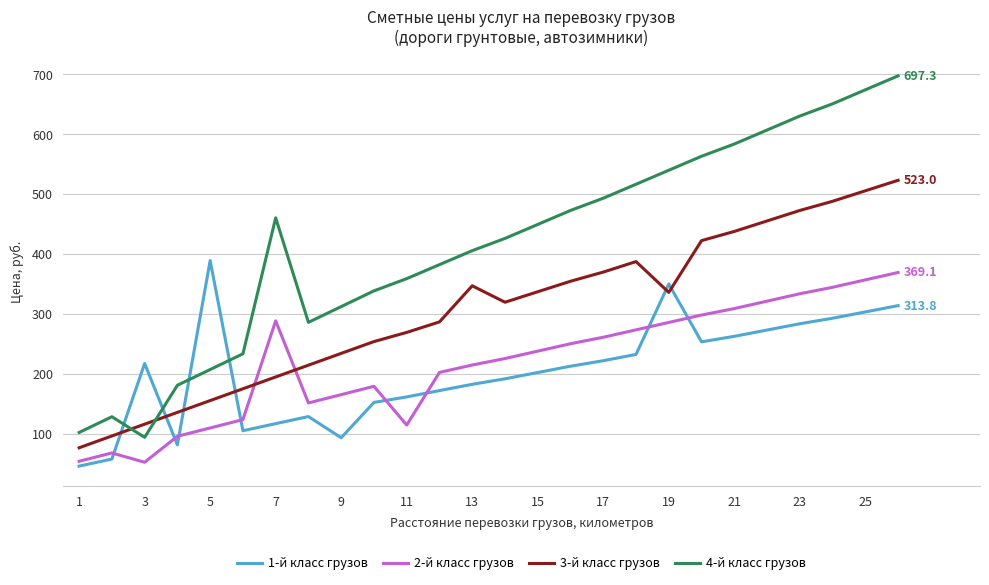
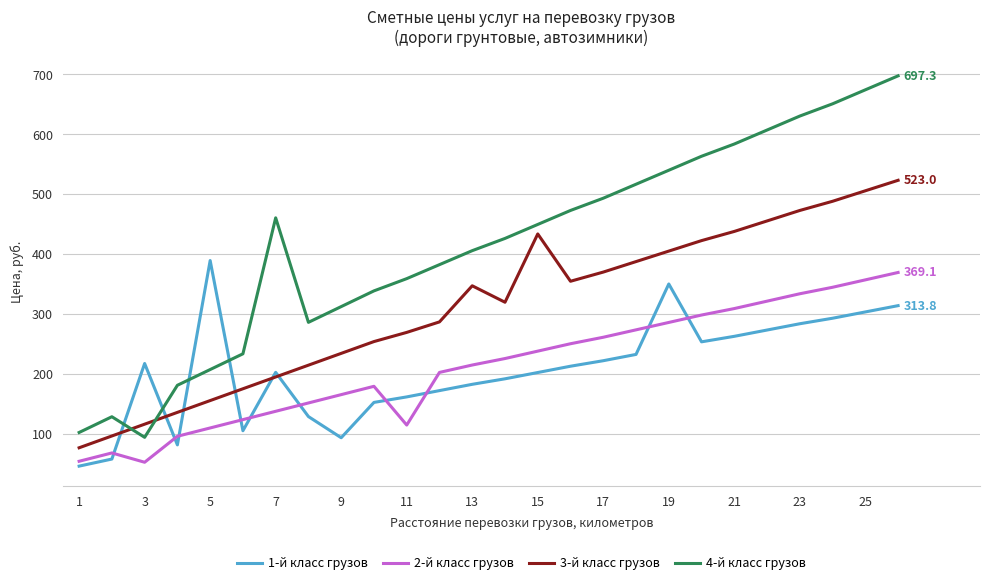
  {
    "1-й класс грузов": {
      "1": 50,
      "3": 220,
      "5": 390,
-     "7": 120,
+     "7": 200,
      "9": 90,
      "11": 160,
      "13": 180,
      "15": 200,
      "17": 220,
      "19": 350,
      "21": 260,
      "23": 280,
      "25": 300
    },
    "2-й класс грузов": {
      "1": 50,
      "3": 50,
      "5": 110,
-     "7": 290,
+     "7": 140,
      "9": 170,
      "11": 110,
      "13": 210,
      "15": 240,
      "17": 260,
      "19": 290,
      "21": 310,
      "23": 330,
      "25": 360
    },
    "3-й класс грузов": {
      "1": 80,
      "3": 120,
      "5": 160,
      "7": 190,
      "9": 230,
      "11": 270,
      "13": 350,
-     "15": 340,
+     "15": 430,
      "17": 370,
-     "19": 340,
+     "19": 400,
      "21": 440,
      "23": 470,
      "25": 510
    },
    "4-й класс грузов": {
      "1": 100,
      "3": 90,
      "5": 210,
      "7": 460,
      "9": 310,
      "11": 360,
      "13": 410,
      "15": 450,
      "17": 490,
      "19": 540,
      "21": 580,
      "23": 630,
      "25": 670
    }
  }
